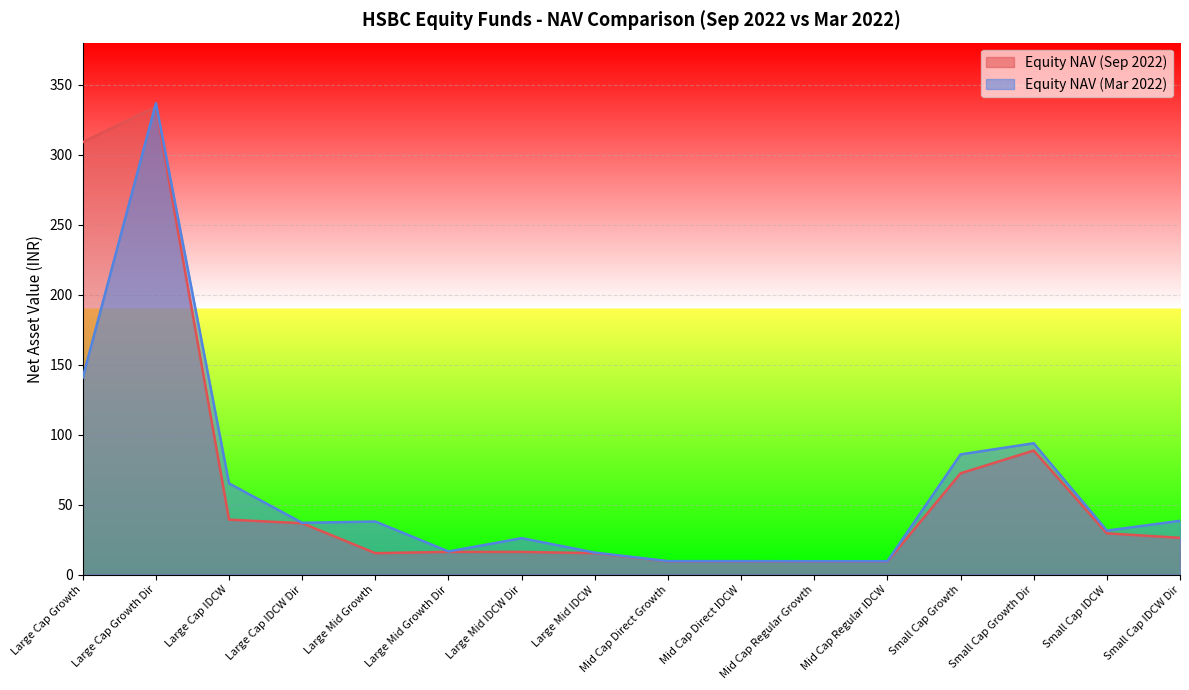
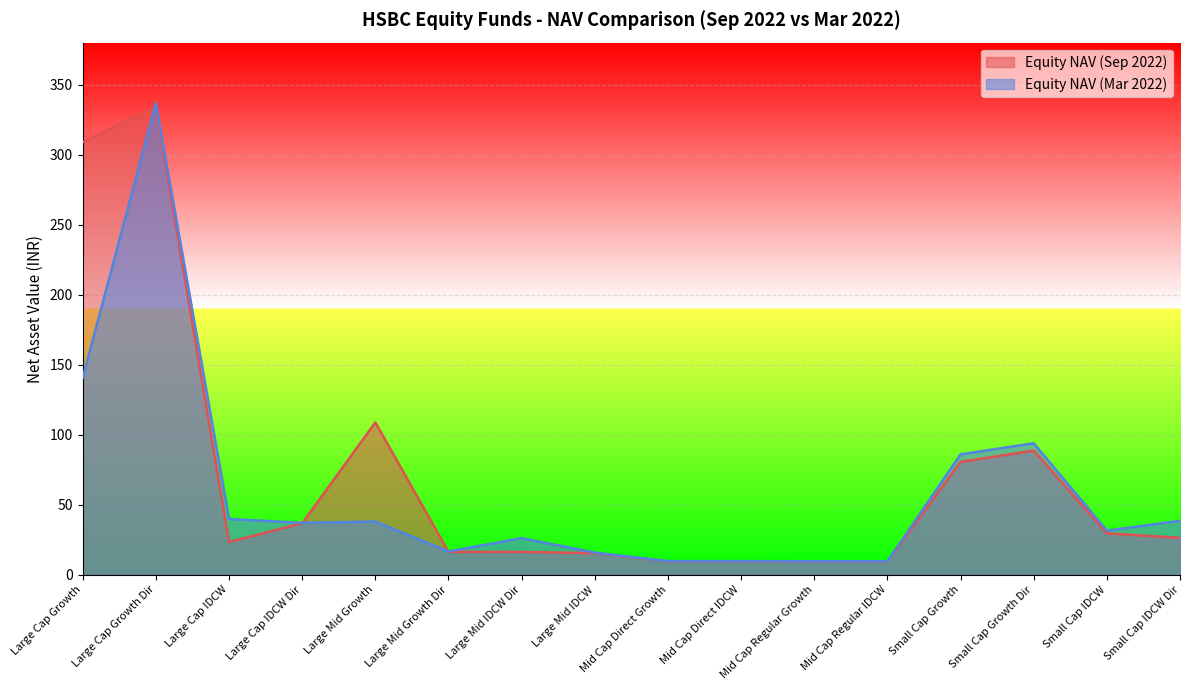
  {
    "Equity NAV (Sep 2022)": {
      "Large Cap Growth": 309,
      "Large Cap Growth Dir": 334,
-     "Large Cap IDCW": 39,
-     "Large Mid Growth": 15,
+     "Large Cap IDCW": 23,
+     "Large Mid Growth": 109,
      "Large Mid IDCW Dir": 16,
-     "Small Cap Growth": 72,
+     "Small Cap Growth": 81,
      "Small Cap Growth Dir": 89,
      "Small Cap IDCW": 30,
      "Small Cap IDCW Dir": 26
    },
    "Equity NAV (Mar 2022)": {
      "Large Cap Growth": 141,
      "Large Cap Growth Dir": 337,
-     "Large Cap IDCW": 65,
+     "Large Cap IDCW": 40,
      "Large Mid Growth": 38,
      "Large Mid IDCW Dir": 26,
      "Small Cap Growth": 86,
      "Small Cap Growth Dir": 94,
      "Small Cap IDCW": 31,
      "Small Cap IDCW Dir": 38
    }
  }
